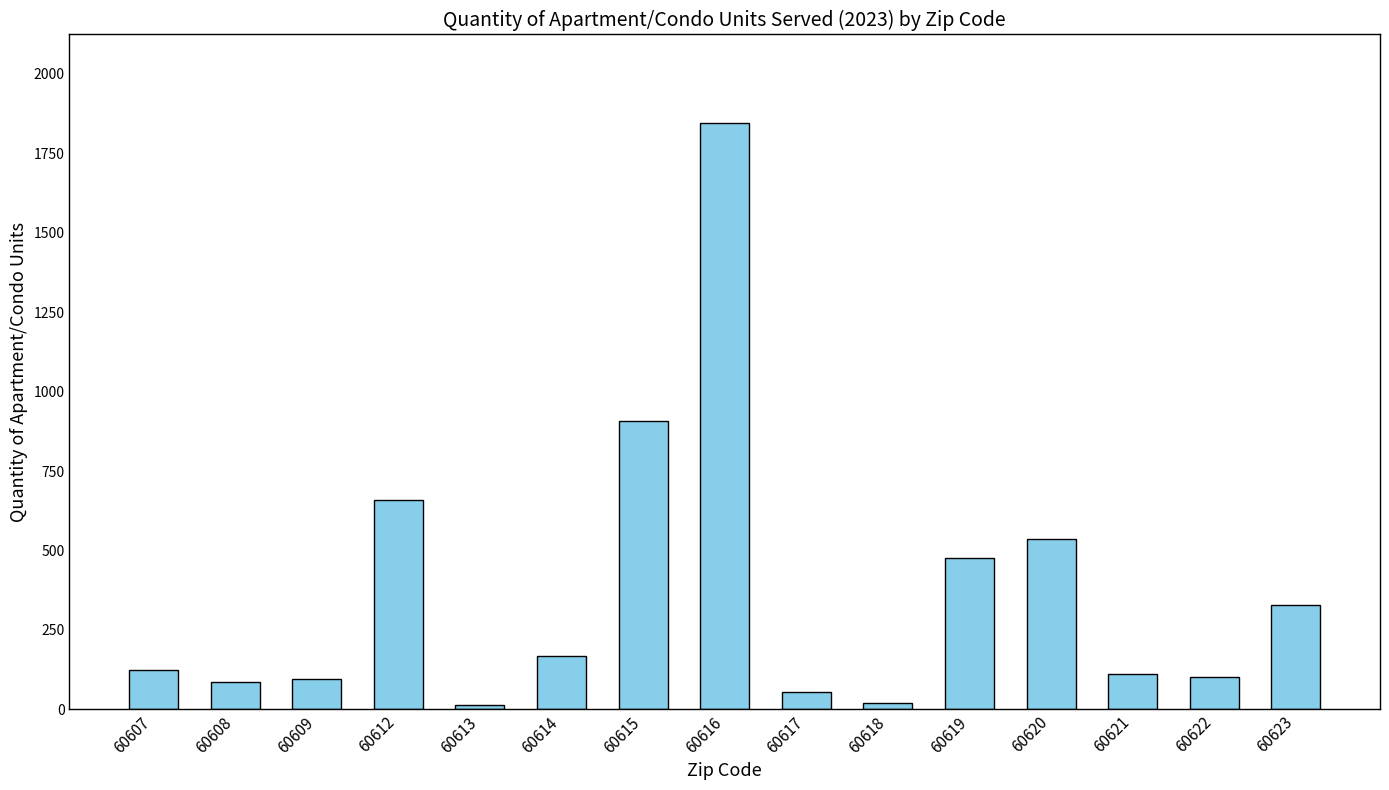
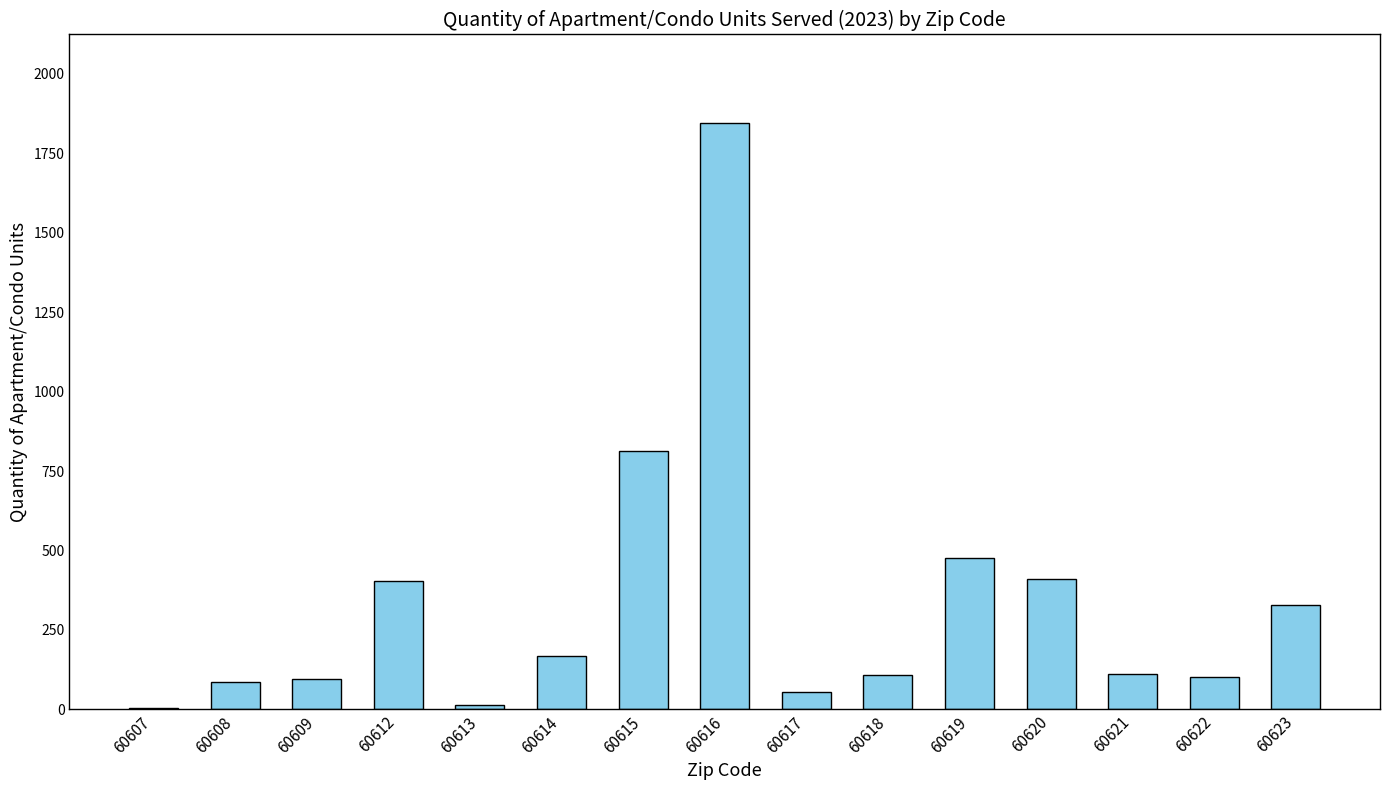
  {
-   "60607": 120,
+   "60607": 0,
    "60608": 90,
    "60609": 100,
-   "60612": 660,
+   "60612": 400,
    "60613": 10,
    "60614": 170,
-   "60615": 910,
+   "60615": 810,
    "60616": 1850,
    "60617": 60,
-   "60618": 20,
+   "60618": 110,
    "60619": 480,
-   "60620": 540,
+   "60620": 410,
    "60621": 110,
    "60622": 100,
    "60623": 330
  }
